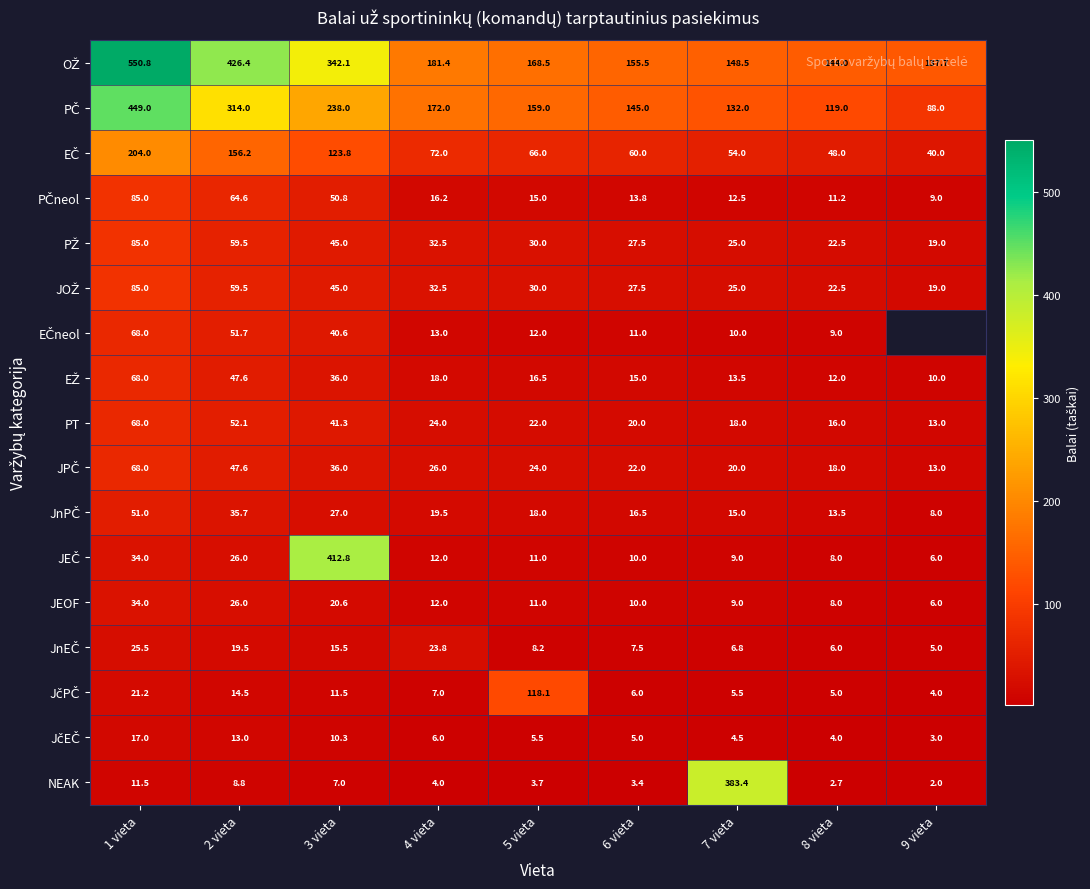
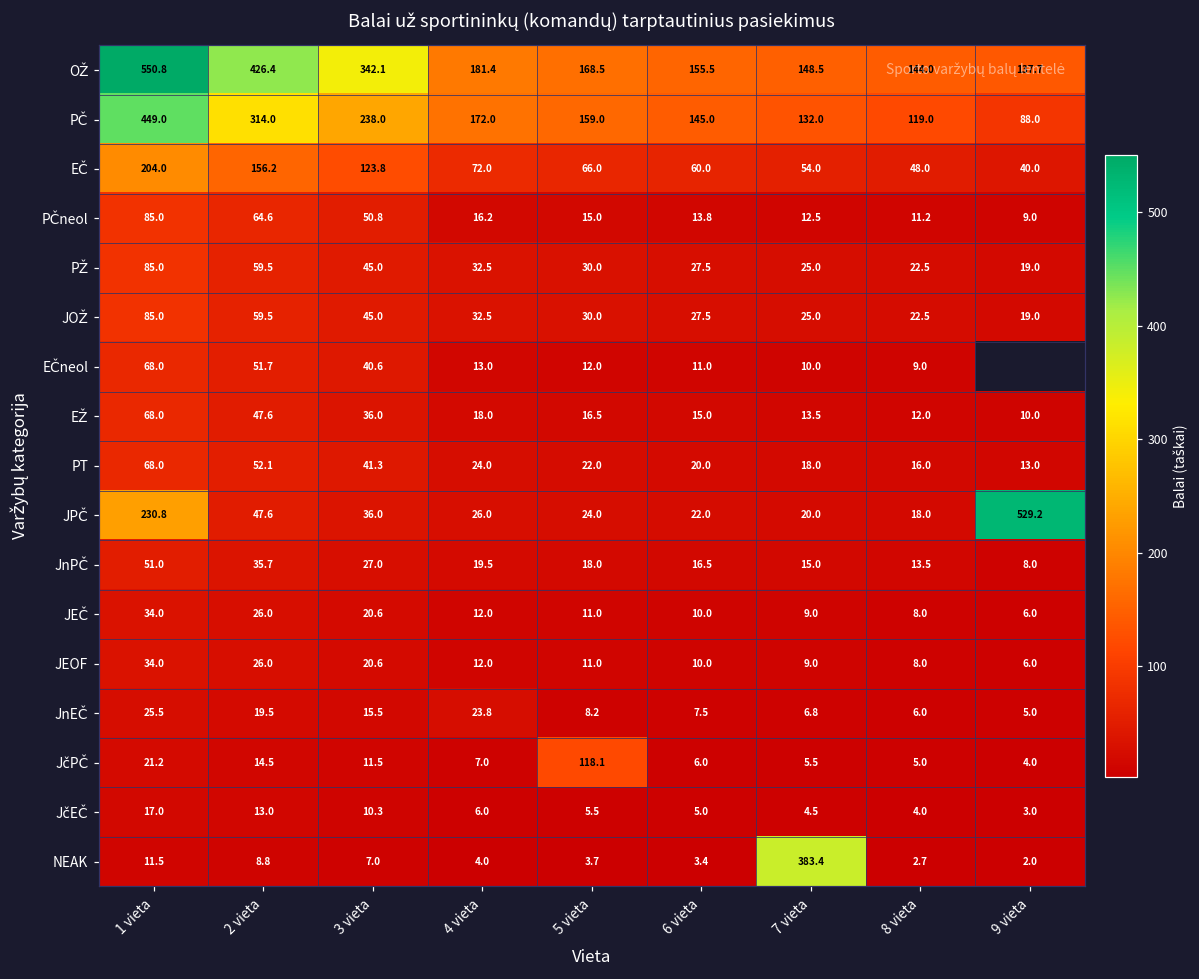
  {
    "OŽ": {
      "1 vieta": 550.8,
      "2 vieta": 426.4,
      "3 vieta": 342.1,
      "4 vieta": 181.4,
      "5 vieta": 168.5,
      "6 vieta": 155.5,
      "7 vieta": 148.5
    },
    "PČ": {
      "1 vieta": 449.0,
      "2 vieta": 314.0,
      "3 vieta": 238.0,
      "4 vieta": 172.0,
      "5 vieta": 159.0,
      "6 vieta": 145.0,
      "7 vieta": 132.0,
      "8 vieta": 119.0,
      "9 vieta": 88.0
    },
    "EČ": {
      "1 vieta": 204.0,
      "2 vieta": 156.2,
      "3 vieta": 123.8,
      "4 vieta": 72.0,
      "5 vieta": 66.0,
      "6 vieta": 60.0,
      "7 vieta": 54.0,
      "8 vieta": 48.0,
      "9 vieta": 40.0
    },
    "PČneol": {
      "1 vieta": 85.0,
      "2 vieta": 64.6,
      "3 vieta": 50.8,
      "4 vieta": 16.2,
      "5 vieta": 15.0,
      "6 vieta": 13.8,
      "7 vieta": 12.5,
      "8 vieta": 11.2,
      "9 vieta": 9.0
    },
    "PŽ": {
      "1 vieta": 85.0,
      "2 vieta": 59.5,
      "3 vieta": 45.0,
      "4 vieta": 32.5,
      "5 vieta": 30.0,
      "6 vieta": 27.5,
      "7 vieta": 25.0,
      "8 vieta": 22.5,
      "9 vieta": 19.0
    },
    "JOŽ": {
      "1 vieta": 85.0,
      "2 vieta": 59.5,
      "3 vieta": 45.0,
      "4 vieta": 32.5,
      "5 vieta": 30.0,
      "6 vieta": 27.5,
      "7 vieta": 25.0,
      "8 vieta": 22.5,
      "9 vieta": 19.0
    },
    "EČneol": {
      "1 vieta": 68.0,
      "2 vieta": 51.7,
      "3 vieta": 40.6,
      "4 vieta": 13.0,
      "5 vieta": 12.0,
      "6 vieta": 11.0,
      "7 vieta": 10.0,
      "8 vieta": 9.0
    },
    "EŽ": {
      "1 vieta": 68.0,
      "2 vieta": 47.6,
      "3 vieta": 36.0,
      "4 vieta": 18.0,
      "5 vieta": 16.5,
      "6 vieta": 15.0,
      "7 vieta": 13.5,
      "8 vieta": 12.0,
      "9 vieta": 10.0
    },
    "PT": {
      "1 vieta": 68.0,
      "2 vieta": 52.1,
      "3 vieta": 41.3,
      "4 vieta": 24.0,
      "5 vieta": 22.0,
      "6 vieta": 20.0,
      "7 vieta": 18.0,
      "8 vieta": 16.0,
      "9 vieta": 13.0
    },
    "JPČ": {
-     "1 vieta": 68.0,
+     "1 vieta": 230.8,
      "2 vieta": 47.6,
      "3 vieta": 36.0,
      "4 vieta": 26.0,
      "5 vieta": 24.0,
      "6 vieta": 22.0,
      "7 vieta": 20.0,
      "8 vieta": 18.0,
-     "9 vieta": 13.0
+     "9 vieta": 529.2
    },
    "JnPČ": {
      "1 vieta": 51.0,
      "2 vieta": 35.7,
      "3 vieta": 27.0,
      "4 vieta": 19.5,
      "5 vieta": 18.0,
      "6 vieta": 16.5,
      "7 vieta": 15.0,
      "8 vieta": 13.5,
      "9 vieta": 8.0
    },
    "JEČ": {
      "1 vieta": 34.0,
      "2 vieta": 26.0,
-     "3 vieta": 412.8,
+     "3 vieta": 20.6,
      "4 vieta": 12.0,
      "5 vieta": 11.0,
      "6 vieta": 10.0,
      "7 vieta": 9.0,
      "8 vieta": 8.0,
      "9 vieta": 6.0
    },
    "JEOF": {
      "1 vieta": 34.0,
      "2 vieta": 26.0,
      "3 vieta": 20.6,
      "4 vieta": 12.0,
      "5 vieta": 11.0,
      "6 vieta": 10.0,
      "7 vieta": 9.0,
      "8 vieta": 8.0,
      "9 vieta": 6.0
    },
    "JnEČ": {
      "1 vieta": 25.5,
      "2 vieta": 19.5,
      "3 vieta": 15.5,
      "4 vieta": 23.8,
      "5 vieta": 8.2,
      "6 vieta": 7.5,
      "7 vieta": 6.8,
      "8 vieta": 6.0,
      "9 vieta": 5.0
    },
    "JčPČ": {
      "1 vieta": 21.2,
      "2 vieta": 14.5,
      "3 vieta": 11.5,
      "4 vieta": 7.0,
      "5 vieta": 118.1,
      "6 vieta": 6.0,
      "7 vieta": 5.5,
      "8 vieta": 5.0,
      "9 vieta": 4.0
    },
    "JčEČ": {
      "1 vieta": 17.0,
      "2 vieta": 13.0,
      "3 vieta": 10.3,
      "4 vieta": 6.0,
      "5 vieta": 5.5,
      "6 vieta": 5.0,
      "7 vieta": 4.5,
      "8 vieta": 4.0,
      "9 vieta": 3.0
    },
    "NEAK": {
      "1 vieta": 11.5,
      "2 vieta": 8.8,
      "3 vieta": 7.0,
      "4 vieta": 4.0,
      "5 vieta": 3.7,
      "6 vieta": 3.4,
      "7 vieta": 383.4,
      "8 vieta": 2.7,
      "9 vieta": 2.0
    }
  }
